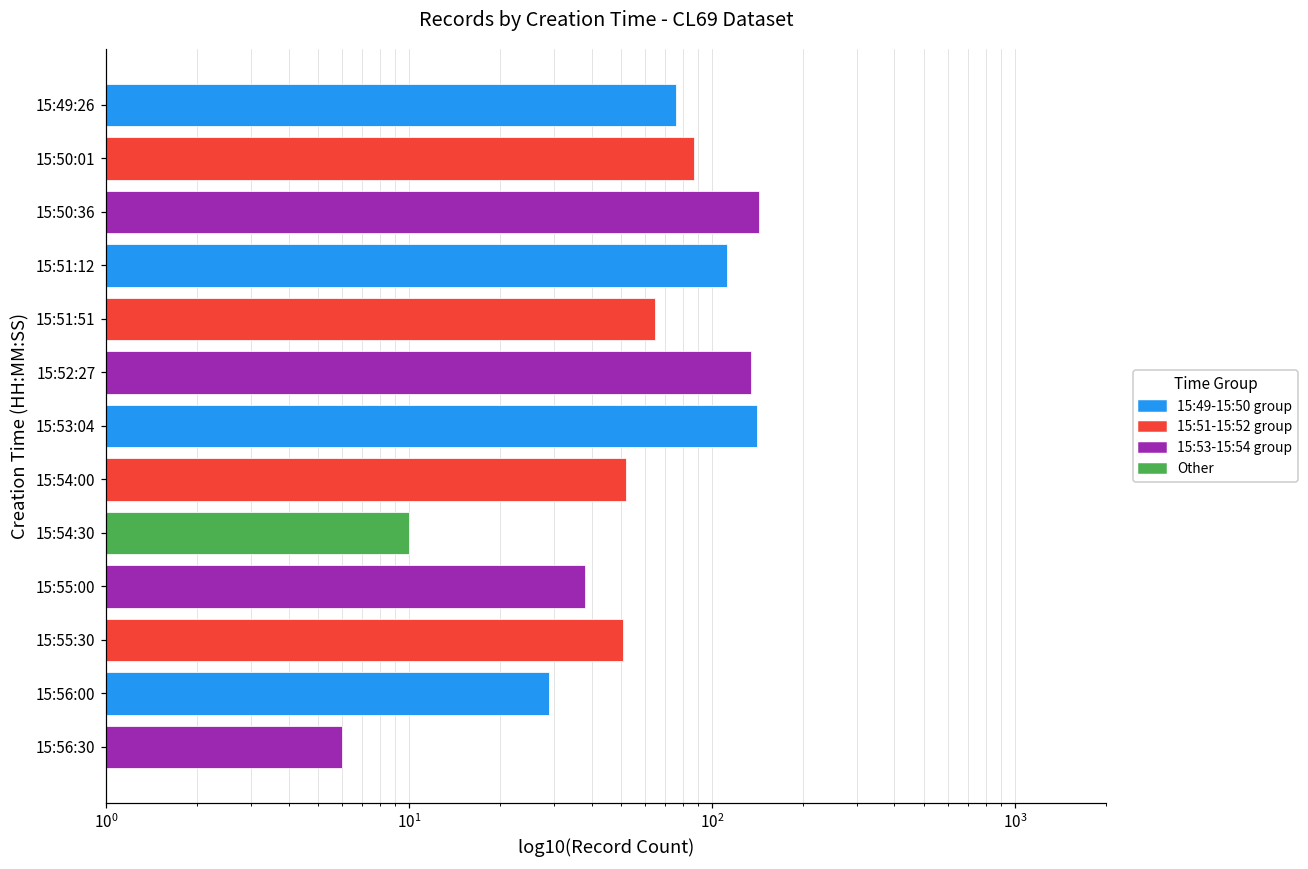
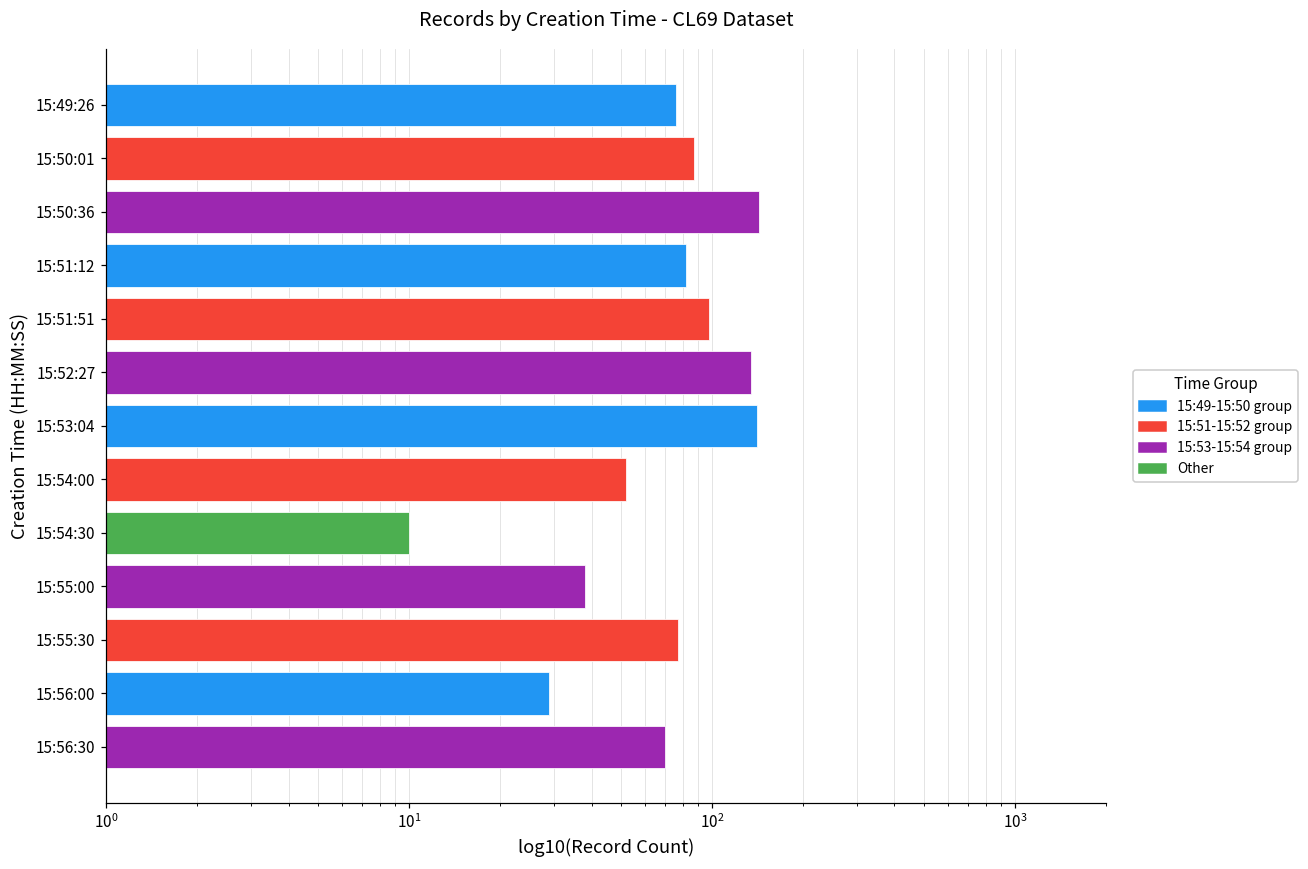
  {
    "15:49:26": 76,
    "15:50:01": 87,
    "15:50:36": 140,
-   "15:51:12": 112,
-   "15:51:51": 65,
+   "15:51:12": 82,
+   "15:51:51": 98,
    "15:52:27": 130,
    "15:53:04": 140,
    "15:54:00": 52,
    "15:54:30": 10,
    "15:55:00": 38,
-   "15:55:30": 51,
+   "15:55:30": 77,
    "15:56:00": 29,
-   "15:56:30": 6
+   "15:56:30": 70
  }
